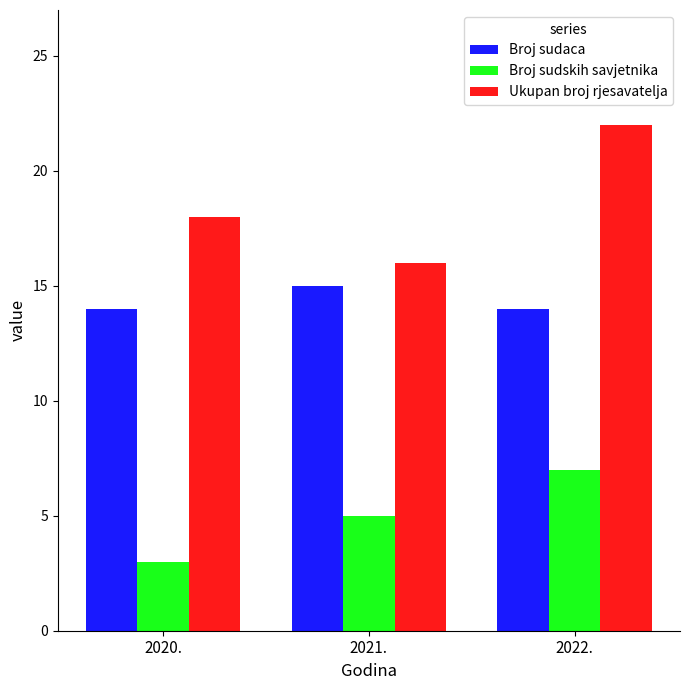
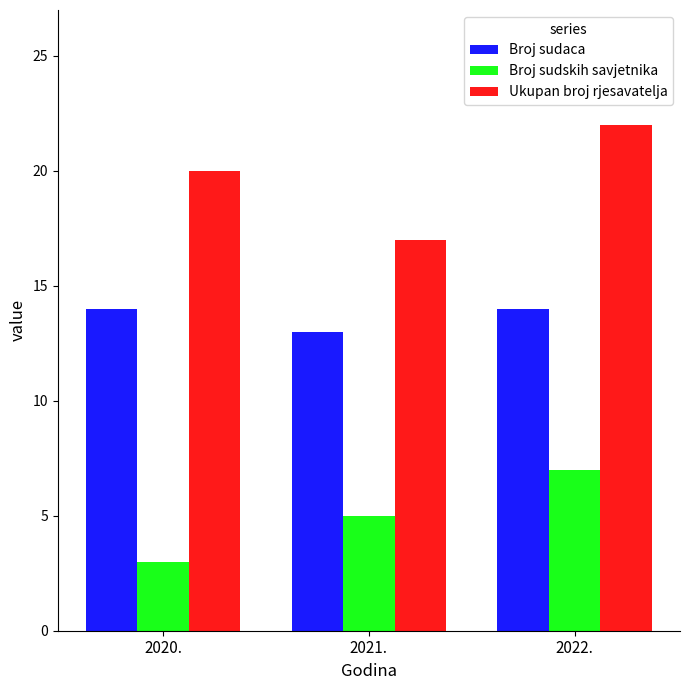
  {
    "Broj sudaca": {
      "2020.": 14,
-     "2021.": 15,
+     "2021.": 13,
      "2022.": 14
    },
    "Broj sudskih savjetnika": {
      "2020.": 3,
      "2021.": 5,
      "2022.": 7
    },
    "Ukupan broj rjesavatelja": {
-     "2020.": 18,
-     "2021.": 16,
+     "2020.": 20,
+     "2021.": 17,
      "2022.": 22
    }
  }
